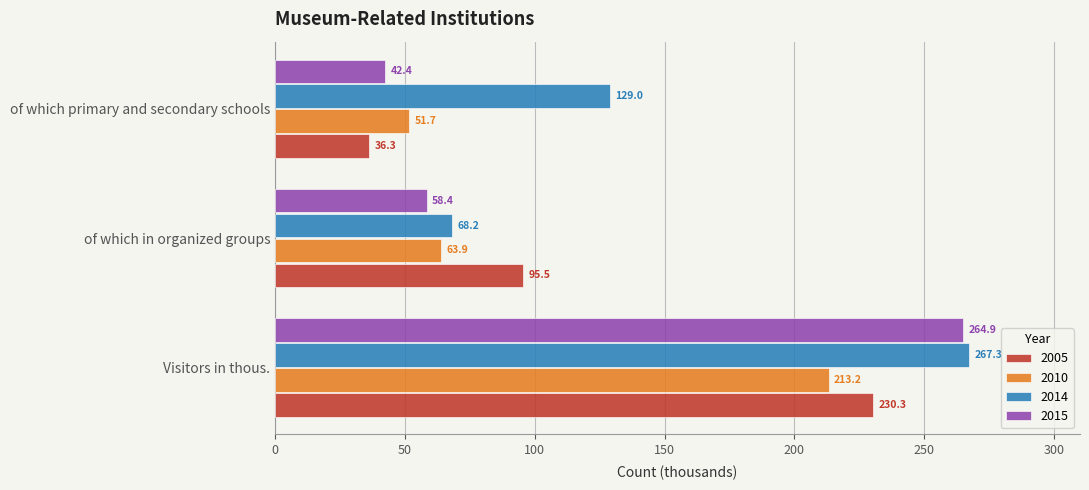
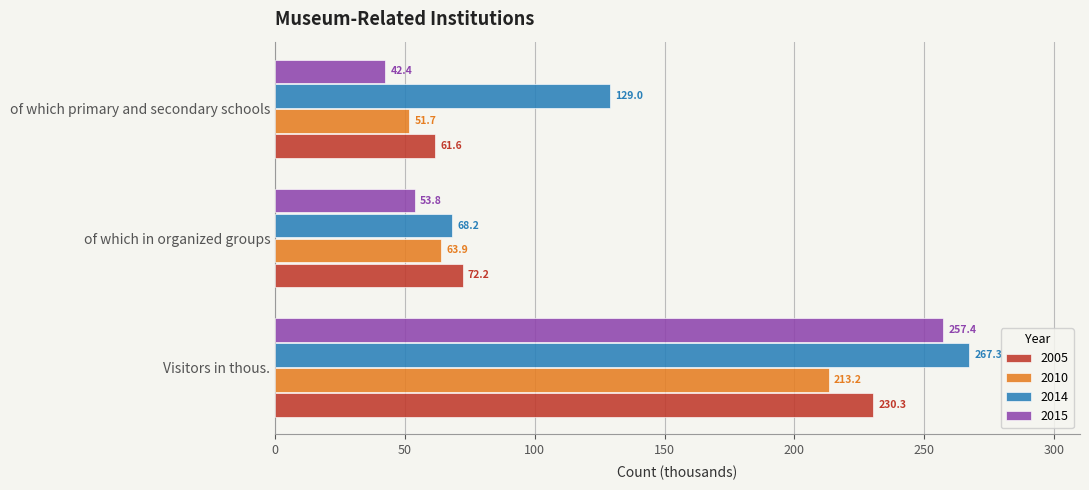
  {
    "2005": {
-     "of which primary and secondary schools": 36.3,
-     "of which in organized groups": 95.5,
+     "of which primary and secondary schools": 61.6,
+     "of which in organized groups": 72.2,
      "Visitors in thous.": 230.3
    },
    "2010": {
      "of which primary and secondary schools": 51.7,
      "of which in organized groups": 63.9,
      "Visitors in thous.": 213.2
    },
    "2014": {
      "of which primary and secondary schools": 129.0,
      "of which in organized groups": 68.2
    },
    "2015": {
      "of which primary and secondary schools": 42.4,
-     "of which in organized groups": 58.4,
-     "Visitors in thous.": 264.9
+     "of which in organized groups": 53.8,
+     "Visitors in thous.": 257.4
    }
  }
